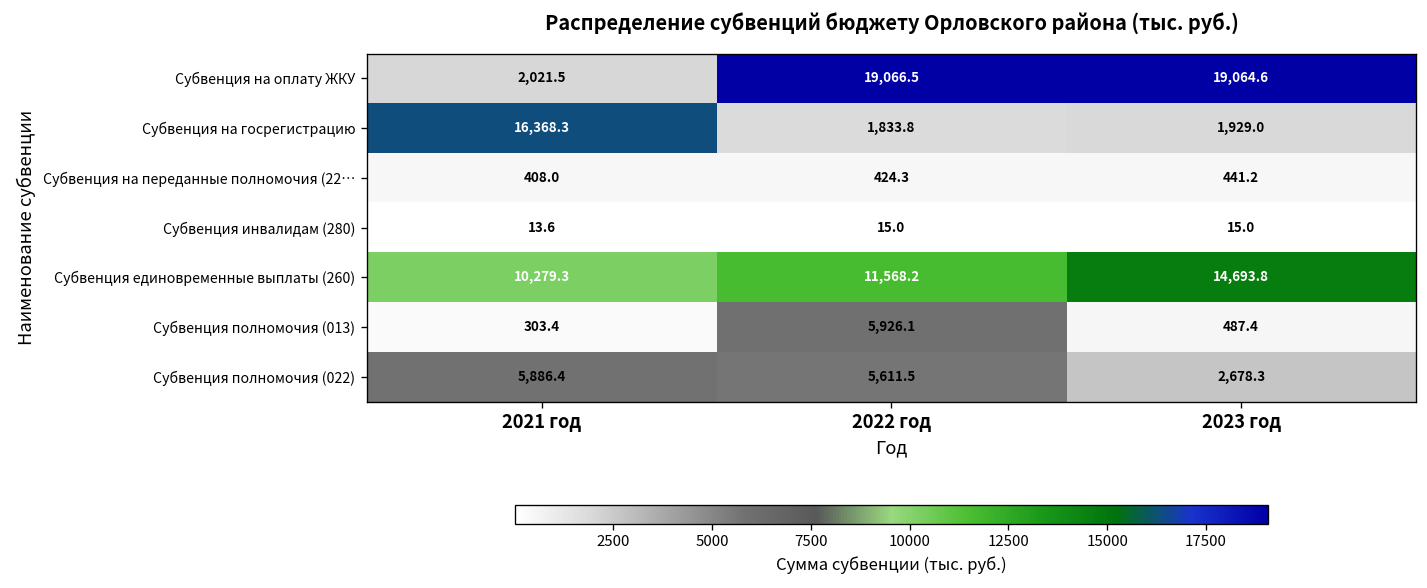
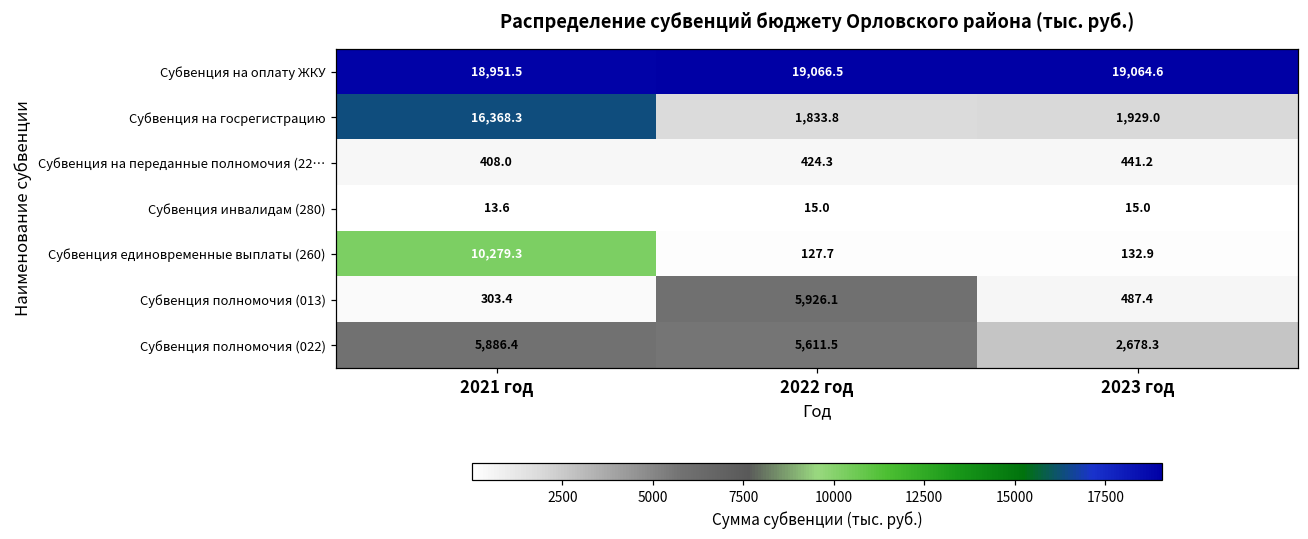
  {
    "Субвенция на оплату ЖКУ": {
-     "2021 год": "2,021.5",
+     "2021 год": "18,951.5",
      "2022 год": "19,066.5",
      "2023 год": "19,064.6"
    },
    "Субвенция на госрегистрацию": {
      "2021 год": "16,368.3",
      "2022 год": "1,833.8",
      "2023 год": "1,929.0"
    },
    "Субвенция на переданные полномочия (22…": {
      "2021 год": "408.0",
      "2022 год": "424.3",
      "2023 год": "441.2"
    },
    "Субвенция инвалидам (280)": {
      "2021 год": "13.6",
      "2022 год": "15.0",
      "2023 год": "15.0"
    },
    "Субвенция единовременные выплаты (260)": {
      "2021 год": "10,279.3",
-     "2022 год": "11,568.2",
-     "2023 год": "14,693.8"
+     "2022 год": "127.7",
+     "2023 год": "132.9"
    },
    "Субвенция полномочия (013)": {
      "2021 год": "303.4",
      "2022 год": "5,926.1",
      "2023 год": "487.4"
    },
    "Субвенция полномочия (022)": {
      "2021 год": "5,886.4",
      "2022 год": "5,611.5",
      "2023 год": "2,678.3"
    }
  }
